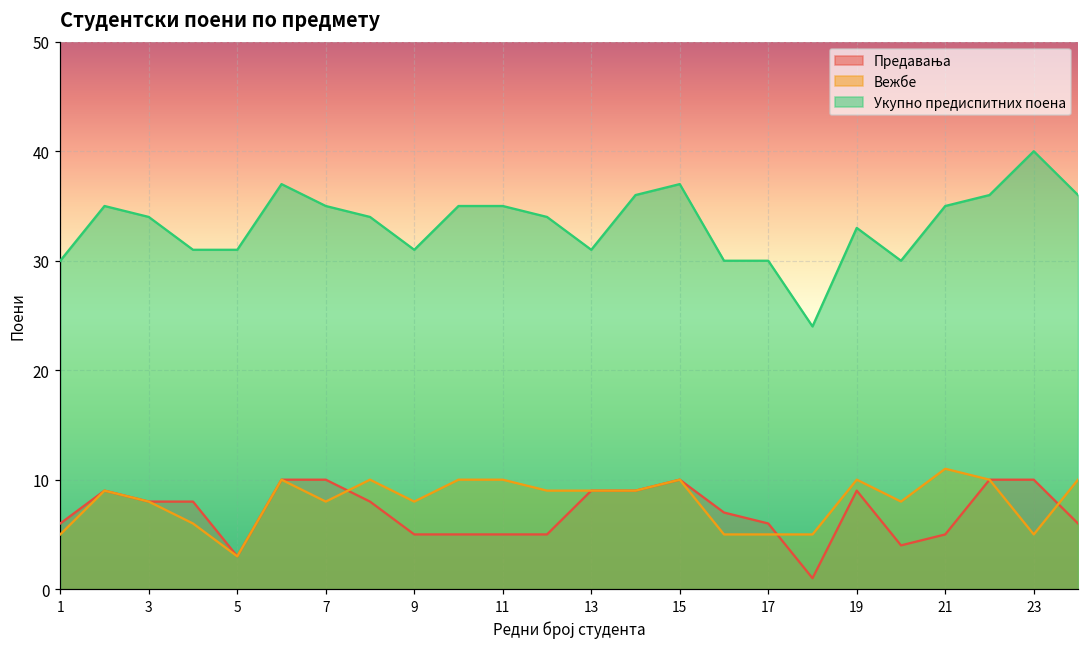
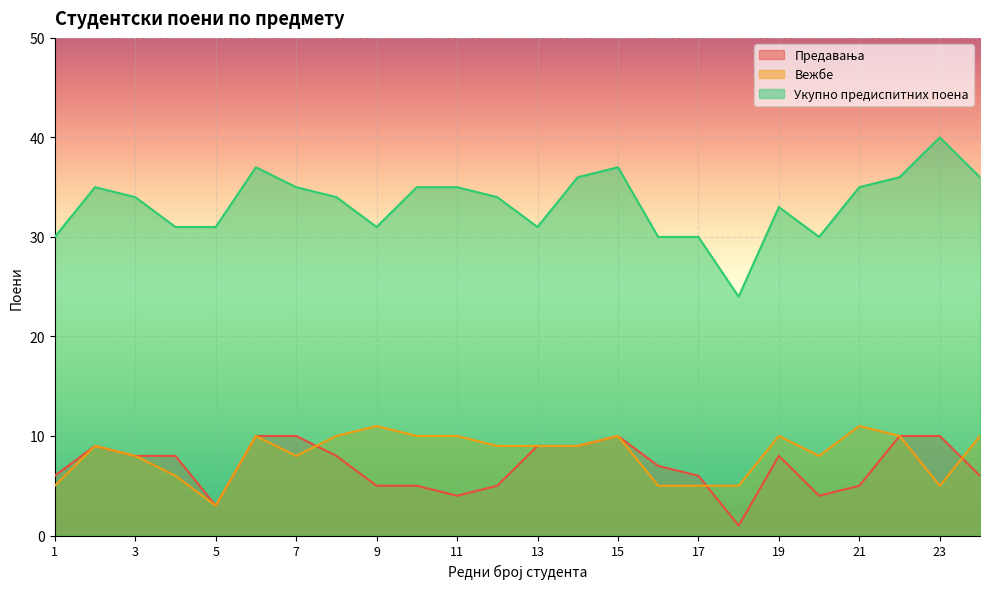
  {
    "Предавања": {
      "1": 6,
      "7": 10,
      "9": 5,
-     "11": 5,
+     "11": 4,
      "17": 6,
-     "19": 9,
+     "19": 8,
      "21": 5,
      "23": 10
    },
    "Вежбе": {
      "1": 5,
      "7": 8,
-     "9": 8,
+     "9": 11,
      "11": 10,
      "17": 5,
      "19": 10,
      "21": 11,
      "23": 5
    },
    "Укупно предиспитних поена": {
      "1": 30,
      "3": 34,
      "5": 31,
      "7": 35,
      "9": 31,
      "11": 35,
      "13": 31,
      "15": 37,
      "17": 30,
      "19": 33,
      "21": 35,
      "23": 40
    }
  }
